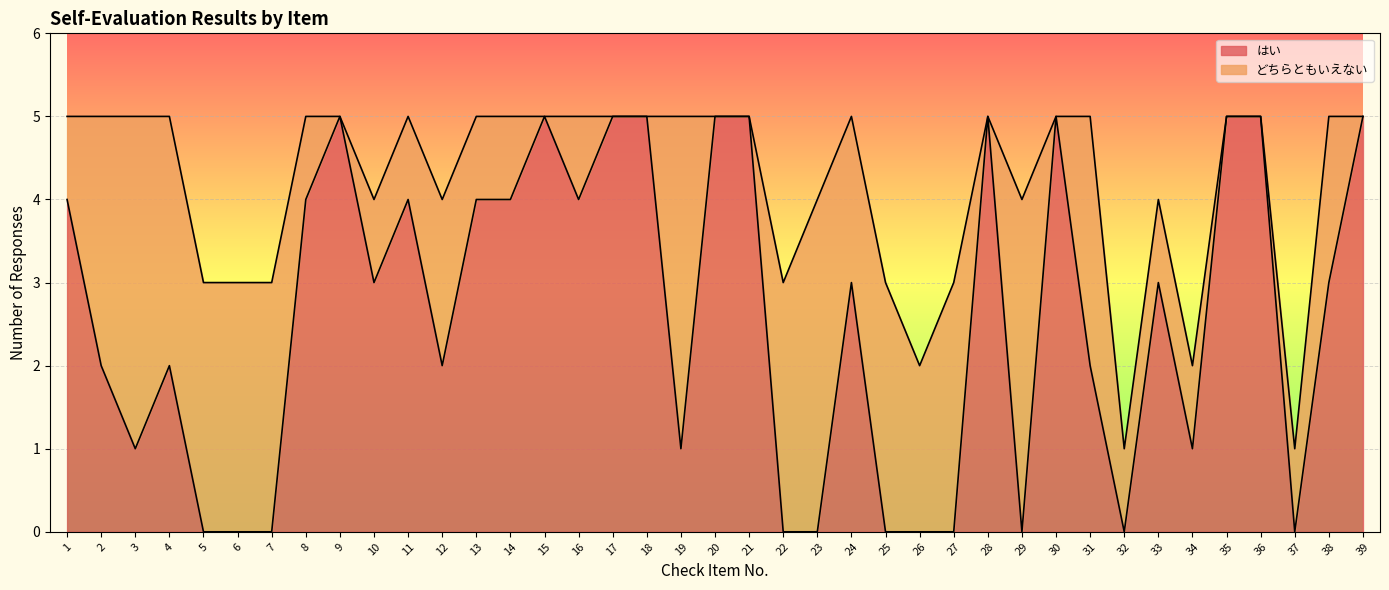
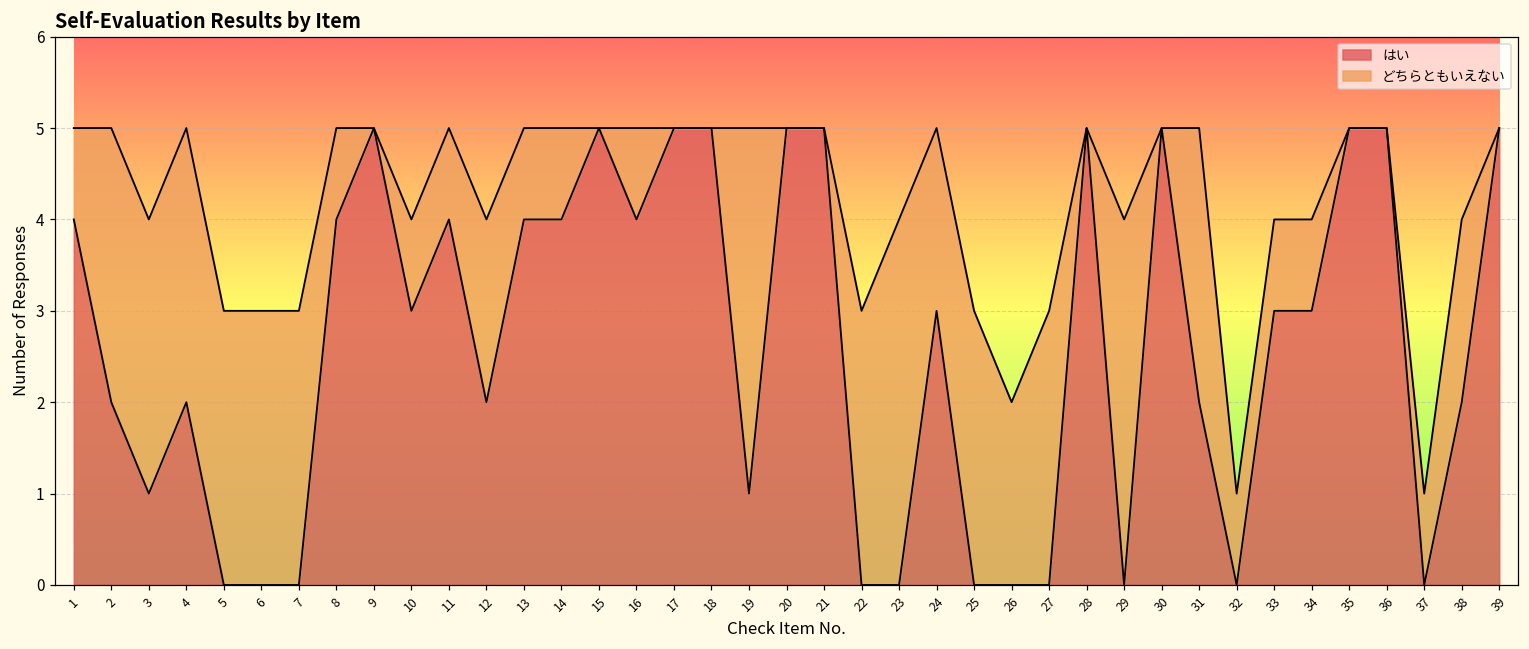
  {
    "はい": {
      "1": 4,
      "2": 2,
      "3": 1,
      "4": 2,
      "5": 0,
      "6": 0,
      "7": 0,
      "8": 4,
      "10": 3,
      "11": 4,
      "12": 2,
      "13": 4,
      "14": 4,
      "16": 4,
      "19": 1,
      "22": 0,
      "23": 0,
      "24": 3,
      "25": 0,
      "26": 0,
      "27": 0,
      "29": 0,
      "31": 2,
      "32": 0,
      "33": 3,
-     "34": 1,
+     "34": 3,
      "37": 0,
-     "38": 3
+     "38": 2
    },
    "どちらともいえない": {
      "1": 5,
      "2": 5,
-     "3": 4,
+     "3": 3,
      "4": 5,
      "5": 3,
      "6": 3,
      "7": 3,
      "8": 5,
      "10": 4,
      "11": 5,
      "12": 4,
      "13": 5,
      "14": 5,
      "16": 5,
      "19": 5,
      "22": 3,
      "23": 4,
      "24": 5,
      "25": 3,
      "26": 2,
      "27": 3,
      "29": 4,
      "31": 5,
      "32": 1,
      "33": 4,
      "37": 1
    }
  }
